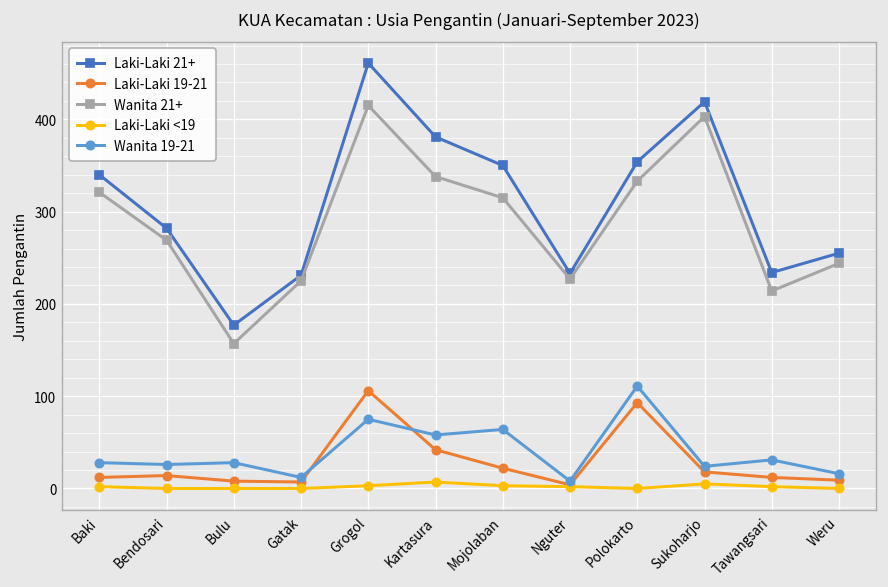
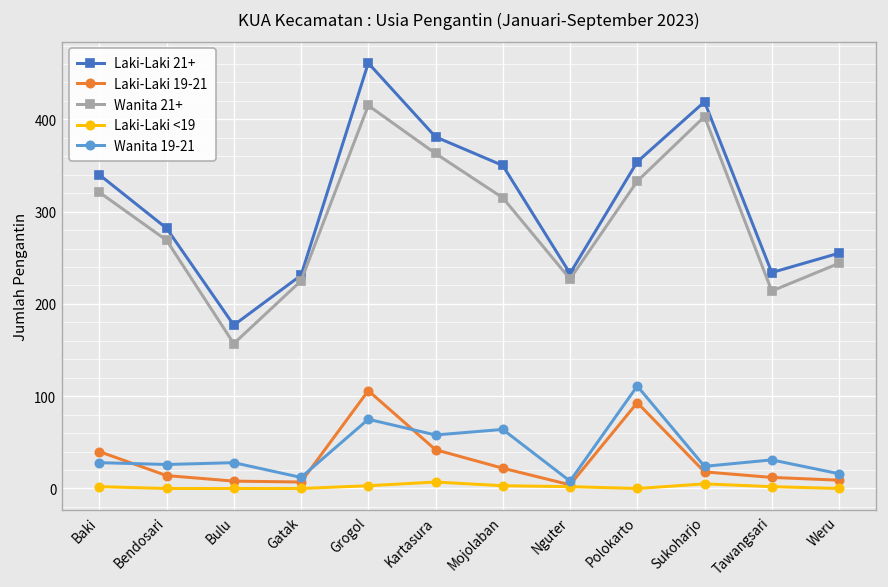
  {
    "Laki-Laki 19-21": {
-     "Baki": 10,
+     "Baki": 40,
      "Bendosari": 10,
      "Bulu": 10,
      "Gatak": 10,
      "Grogol": 110,
      "Kartasura": 40,
      "Mojolaban": 20,
      "Polokarto": 90,
      "Sukoharjo": 20,
      "Tawangsari": 10,
      "Weru": 10
    },
    "Wanita 21+": {
      "Baki": 320,
      "Bendosari": 270,
      "Bulu": 160,
      "Gatak": 230,
      "Grogol": 420,
-     "Kartasura": 340,
+     "Kartasura": 360,
      "Mojolaban": 320,
      "Nguter": 230,
      "Polokarto": 330,
      "Sukoharjo": 400,
      "Tawangsari": 210,
      "Weru": 240
    },
    "Laki-Laki <19": {
      "Baki": 0,
      "Bendosari": 0,
      "Bulu": 0,
      "Gatak": 0,
      "Grogol": 0,
      "Kartasura": 10,
      "Mojolaban": 0,
      "Polokarto": 0,
      "Sukoharjo": 10,
      "Tawangsari": 0,
      "Weru": 0
    }
  }
